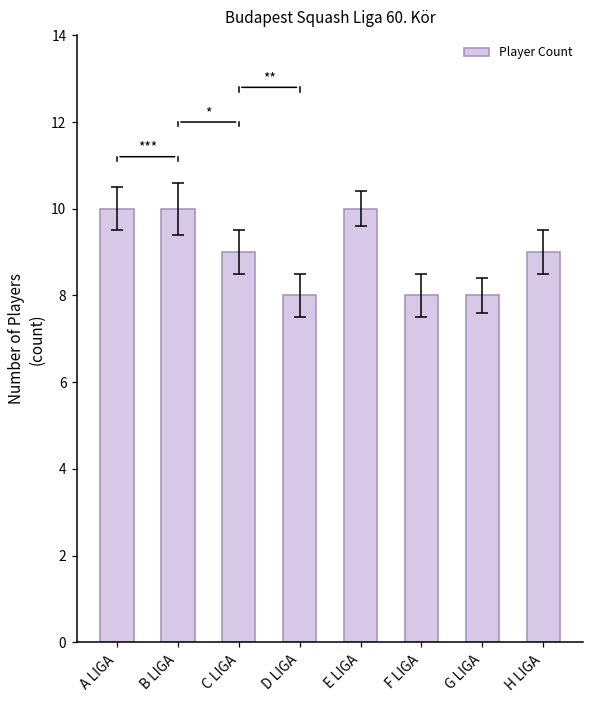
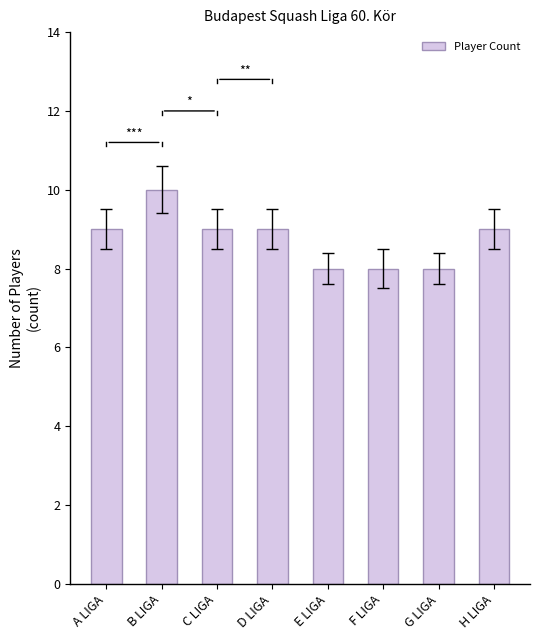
  {
    "Player Count": {
-     "A LIGA": 10,
+     "A LIGA": 9,
      "B LIGA": 10,
      "C LIGA": 9,
-     "D LIGA": 8,
-     "E LIGA": 10,
+     "D LIGA": 9,
+     "E LIGA": 8,
      "F LIGA": 8,
      "G LIGA": 8,
      "H LIGA": 9
    }
  }
